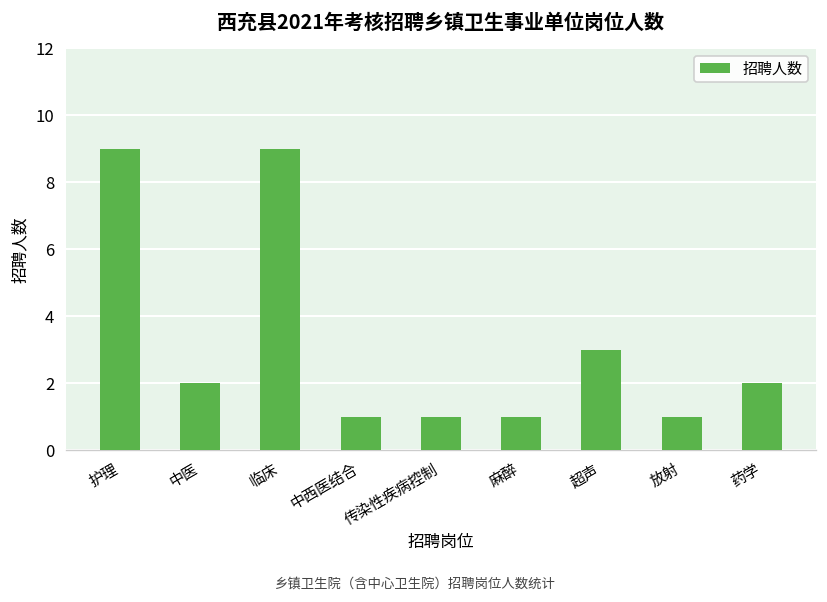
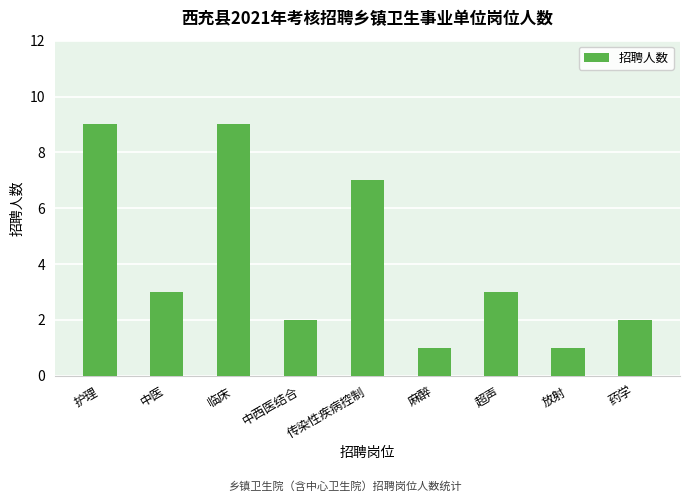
  {
    "护理": 9,
-   "中医": 2,
+   "中医": 3,
    "临床": 9,
-   "中西医结合": 1,
-   "传染性疾病控制": 1,
+   "中西医结合": 2,
+   "传染性疾病控制": 7,
    "麻醉": 1,
    "超声": 3,
    "放射": 1,
    "药学": 2
  }
